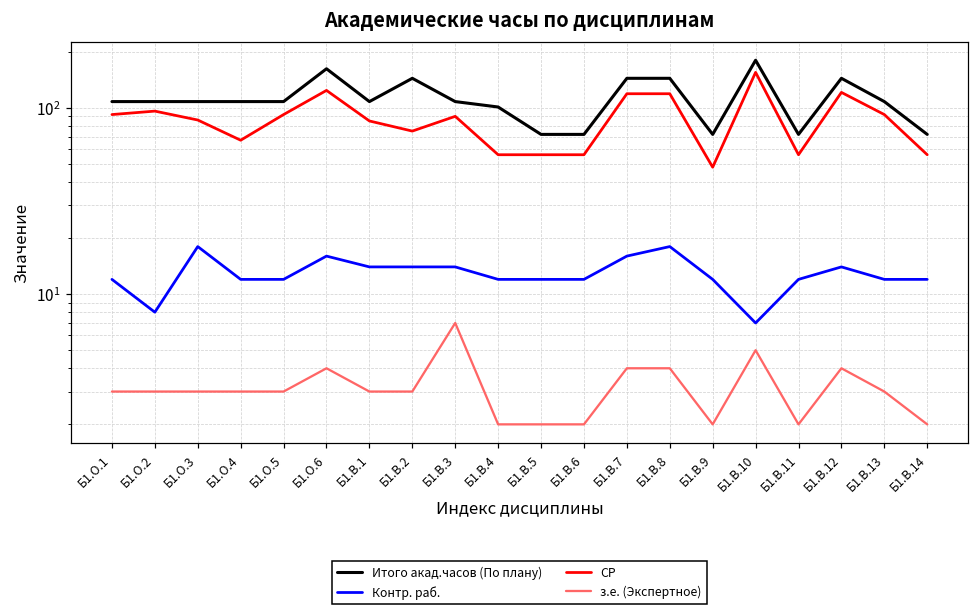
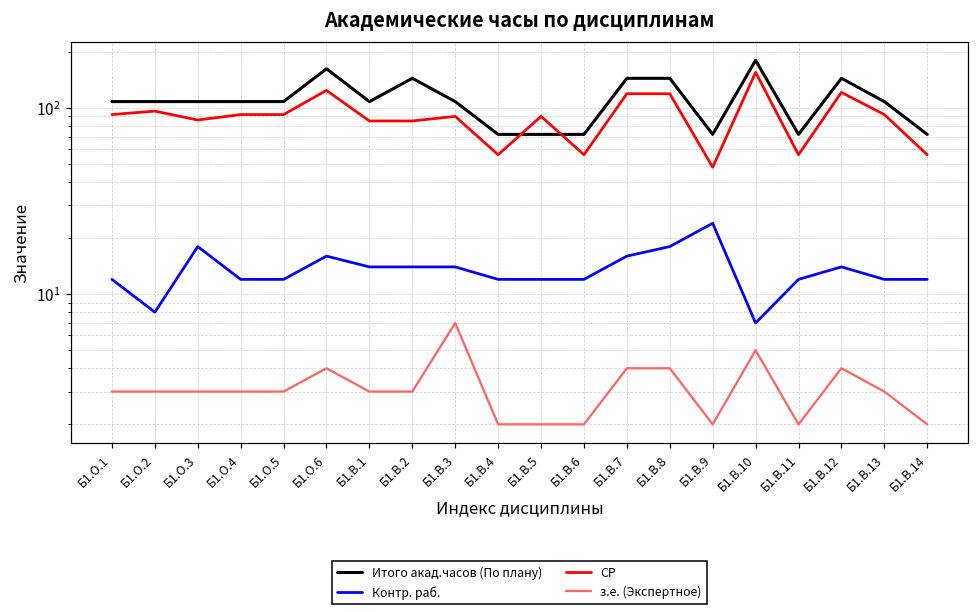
  {
    "Итого акад.часов (По плану)": {
      "Б1.О.1": 110,
      "Б1.О.2": 110,
      "Б1.О.3": 110,
      "Б1.О.4": 110,
      "Б1.О.5": 110,
      "Б1.О.6": 160,
      "Б1.В.1": 110,
      "Б1.В.2": 140,
      "Б1.В.3": 110,
-     "Б1.В.4": 100,
+     "Б1.В.4": 72,
      "Б1.В.5": 72,
      "Б1.В.6": 72,
      "Б1.В.7": 140,
      "Б1.В.8": 140,
      "Б1.В.9": 72,
      "Б1.В.10": 180,
      "Б1.В.11": 72,
      "Б1.В.12": 140,
      "Б1.В.13": 110,
      "Б1.В.14": 72
    },
    "Контр. раб.": {
      "Б1.О.1": 12,
      "Б1.О.2": 8,
      "Б1.О.3": 18,
      "Б1.О.4": 12,
      "Б1.О.5": 12,
      "Б1.О.6": 16,
      "Б1.В.1": 14,
      "Б1.В.2": 14,
      "Б1.В.3": 14,
      "Б1.В.4": 12,
      "Б1.В.5": 12,
      "Б1.В.6": 12,
      "Б1.В.7": 16,
      "Б1.В.8": 18,
-     "Б1.В.9": 12,
+     "Б1.В.9": 24,
      "Б1.В.10": 7,
      "Б1.В.11": 12,
      "Б1.В.12": 14,
      "Б1.В.13": 12,
      "Б1.В.14": 12
    },
    "СР": {
      "Б1.О.1": 90,
      "Б1.О.2": 100,
      "Б1.О.3": 90,
-     "Б1.О.4": 67,
+     "Б1.О.4": 90,
      "Б1.О.5": 90,
      "Б1.О.6": 120,
      "Б1.В.1": 90,
-     "Б1.В.2": 80,
+     "Б1.В.2": 90,
      "Б1.В.3": 90,
      "Б1.В.4": 56,
-     "Б1.В.5": 56,
+     "Б1.В.5": 90,
      "Б1.В.6": 56,
      "Б1.В.7": 120,
      "Б1.В.8": 120,
      "Б1.В.9": 48,
      "Б1.В.10": 160,
      "Б1.В.11": 56,
      "Б1.В.12": 120,
      "Б1.В.13": 90,
      "Б1.В.14": 56
    },
    "з.е. (Экспертное)": {
      "Б1.О.1": 3,
      "Б1.О.2": 3,
      "Б1.О.3": 3,
      "Б1.О.4": 3,
      "Б1.О.5": 3,
      "Б1.О.6": 4,
      "Б1.В.1": 3,
      "Б1.В.2": 3,
      "Б1.В.3": 7,
      "Б1.В.4": 2,
      "Б1.В.5": 2,
      "Б1.В.6": 2,
      "Б1.В.7": 4,
      "Б1.В.8": 4,
      "Б1.В.9": 2,
      "Б1.В.10": 5,
      "Б1.В.11": 2,
      "Б1.В.12": 4,
      "Б1.В.13": 3,
      "Б1.В.14": 2
    }
  }
